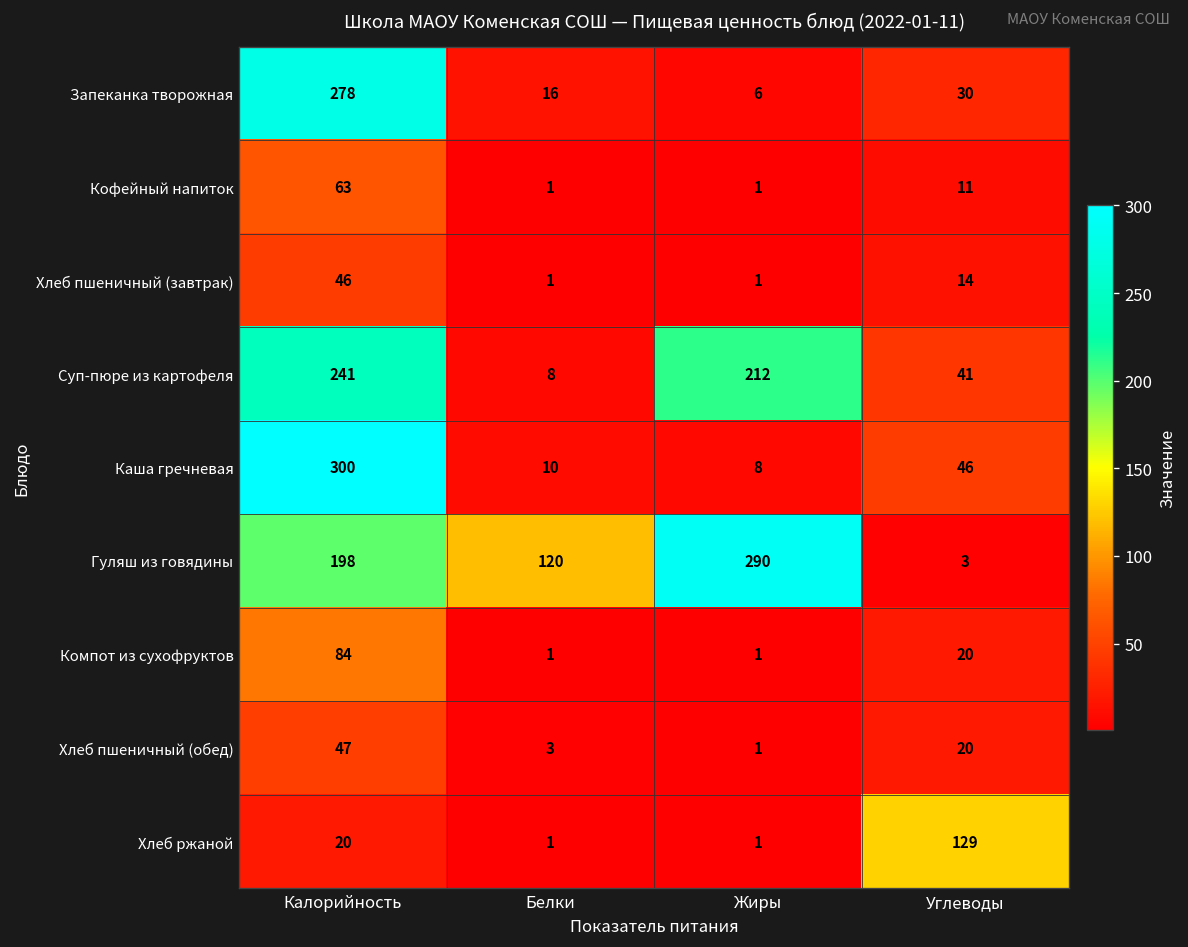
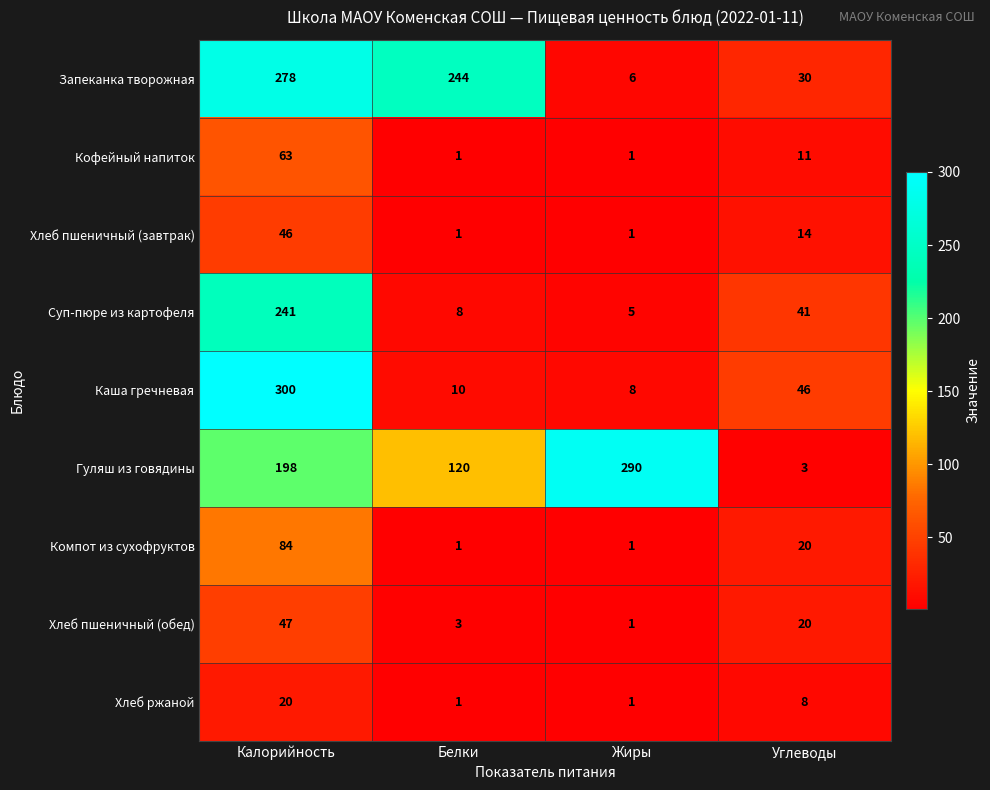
  {
    "Запеканка творожная": {
      "Калорийность": 278,
-     "Белки": 16,
+     "Белки": 244,
      "Жиры": 6,
      "Углеводы": 30
    },
    "Кофейный напиток": {
      "Калорийность": 63,
      "Белки": 1,
      "Жиры": 1,
      "Углеводы": 11
    },
    "Хлеб пшеничный (завтрак)": {
      "Калорийность": 46,
      "Белки": 1,
      "Жиры": 1,
      "Углеводы": 14
    },
    "Суп-пюре из картофеля": {
      "Калорийность": 241,
      "Белки": 8,
-     "Жиры": 212,
+     "Жиры": 5,
      "Углеводы": 41
    },
    "Каша гречневая": {
      "Калорийность": 300,
      "Белки": 10,
      "Жиры": 8,
      "Углеводы": 46
    },
    "Гуляш из говядины": {
      "Калорийность": 198,
      "Белки": 120,
      "Жиры": 290,
      "Углеводы": 3
    },
    "Компот из сухофруктов": {
      "Калорийность": 84,
      "Белки": 1,
      "Жиры": 1,
      "Углеводы": 20
    },
    "Хлеб пшеничный (обед)": {
      "Калорийность": 47,
      "Белки": 3,
      "Жиры": 1,
      "Углеводы": 20
    },
    "Хлеб ржаной": {
      "Калорийность": 20,
      "Белки": 1,
      "Жиры": 1,
-     "Углеводы": 129
+     "Углеводы": 8
    }
  }
